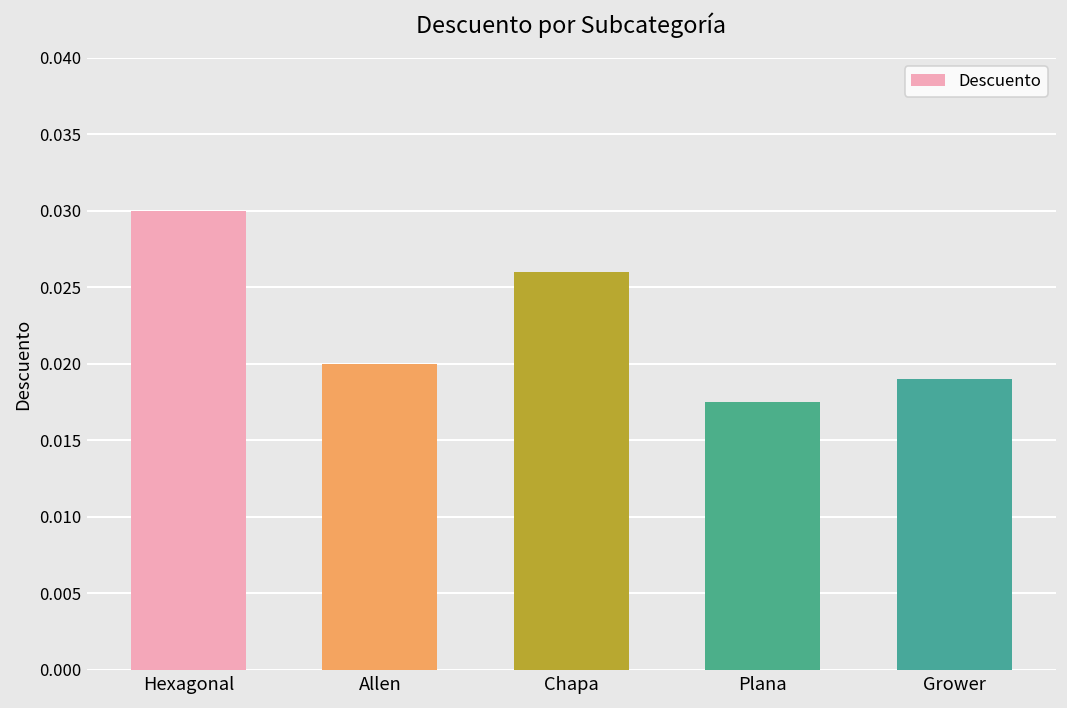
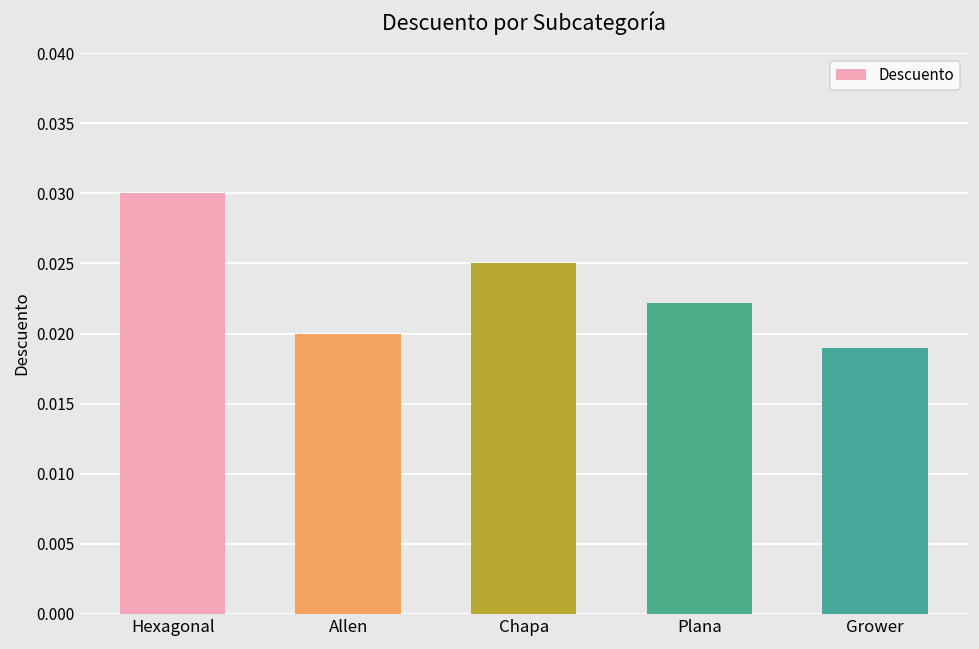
  {
    "Hexagonal": 0.0300,
    "Allen": 0.0200,
-   "Chapa": 0.026,
-   "Plana": 0.0175,
+   "Chapa": 0.025,
+   "Plana": 0.0222,
    "Grower": 0.0190
  }
